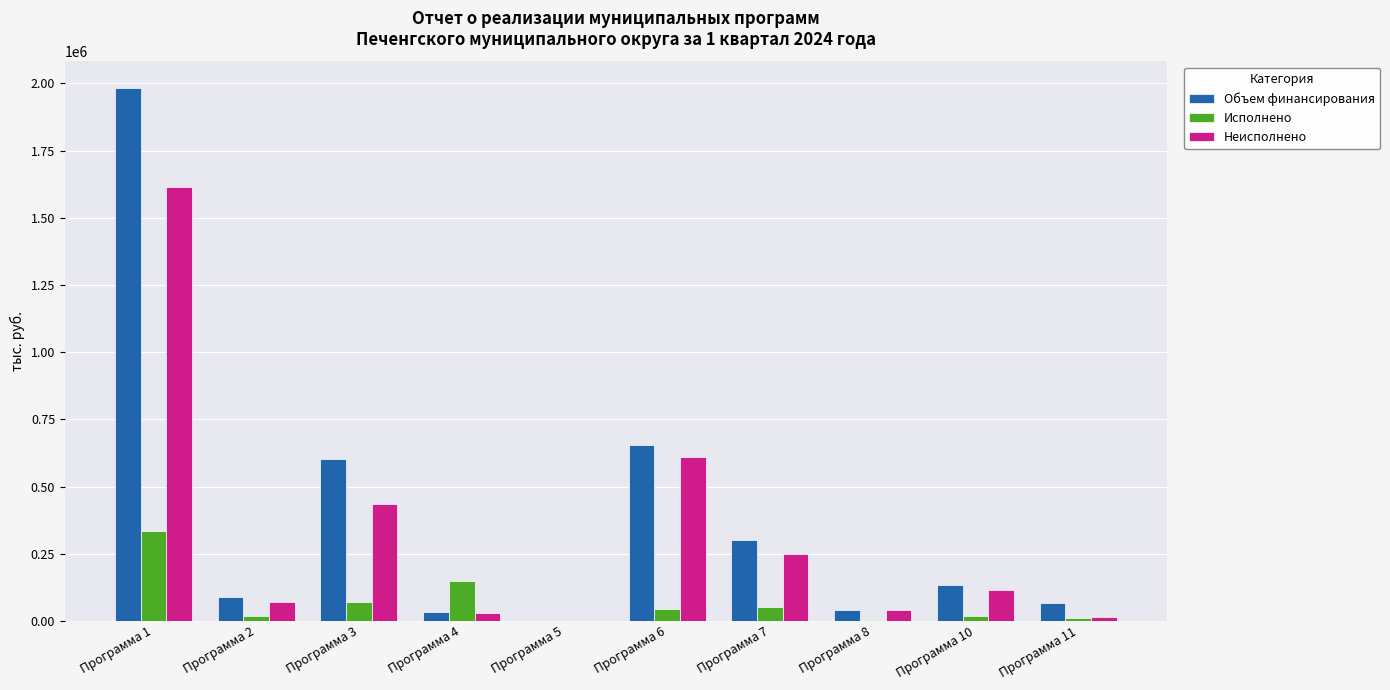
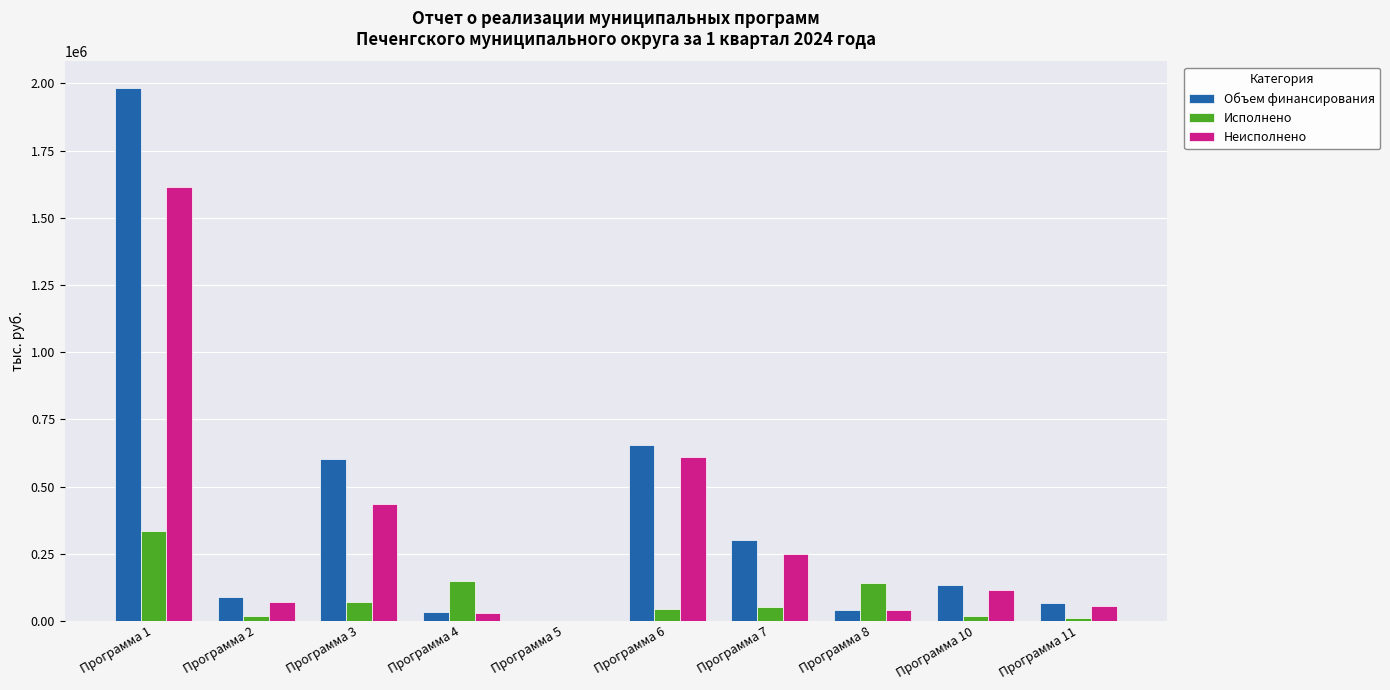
  {
    "Объем финансирования": {
      "Программа 1": 1980000,
      "Программа 2": 90000,
      "Программа 3": 600000,
      "Программа 4": 30000,
      "Программа 6": 650000,
      "Программа 7": 300000,
      "Программа 8": 40000,
      "Программа 10": 130000,
      "Программа 11": 70000
    },
    "Исполнено": {
      "Программа 1": 340000,
      "Программа 2": 20000,
      "Программа 3": 70000,
      "Программа 4": 150000,
      "Программа 5": 0,
      "Программа 6": 40000,
      "Программа 7": 50000,
-     "Программа 8": 0,
+     "Программа 8": 140000,
      "Программа 10": 20000,
      "Программа 11": 10000
    },
    "Неисполнено": {
      "Программа 1": 1610000,
      "Программа 2": 70000,
      "Программа 3": 430000,
      "Программа 4": 30000,
      "Программа 6": 610000,
      "Программа 7": 250000,
      "Программа 8": 40000,
      "Программа 10": 110000,
-     "Программа 11": 20000
+     "Программа 11": 60000
    }
  }
